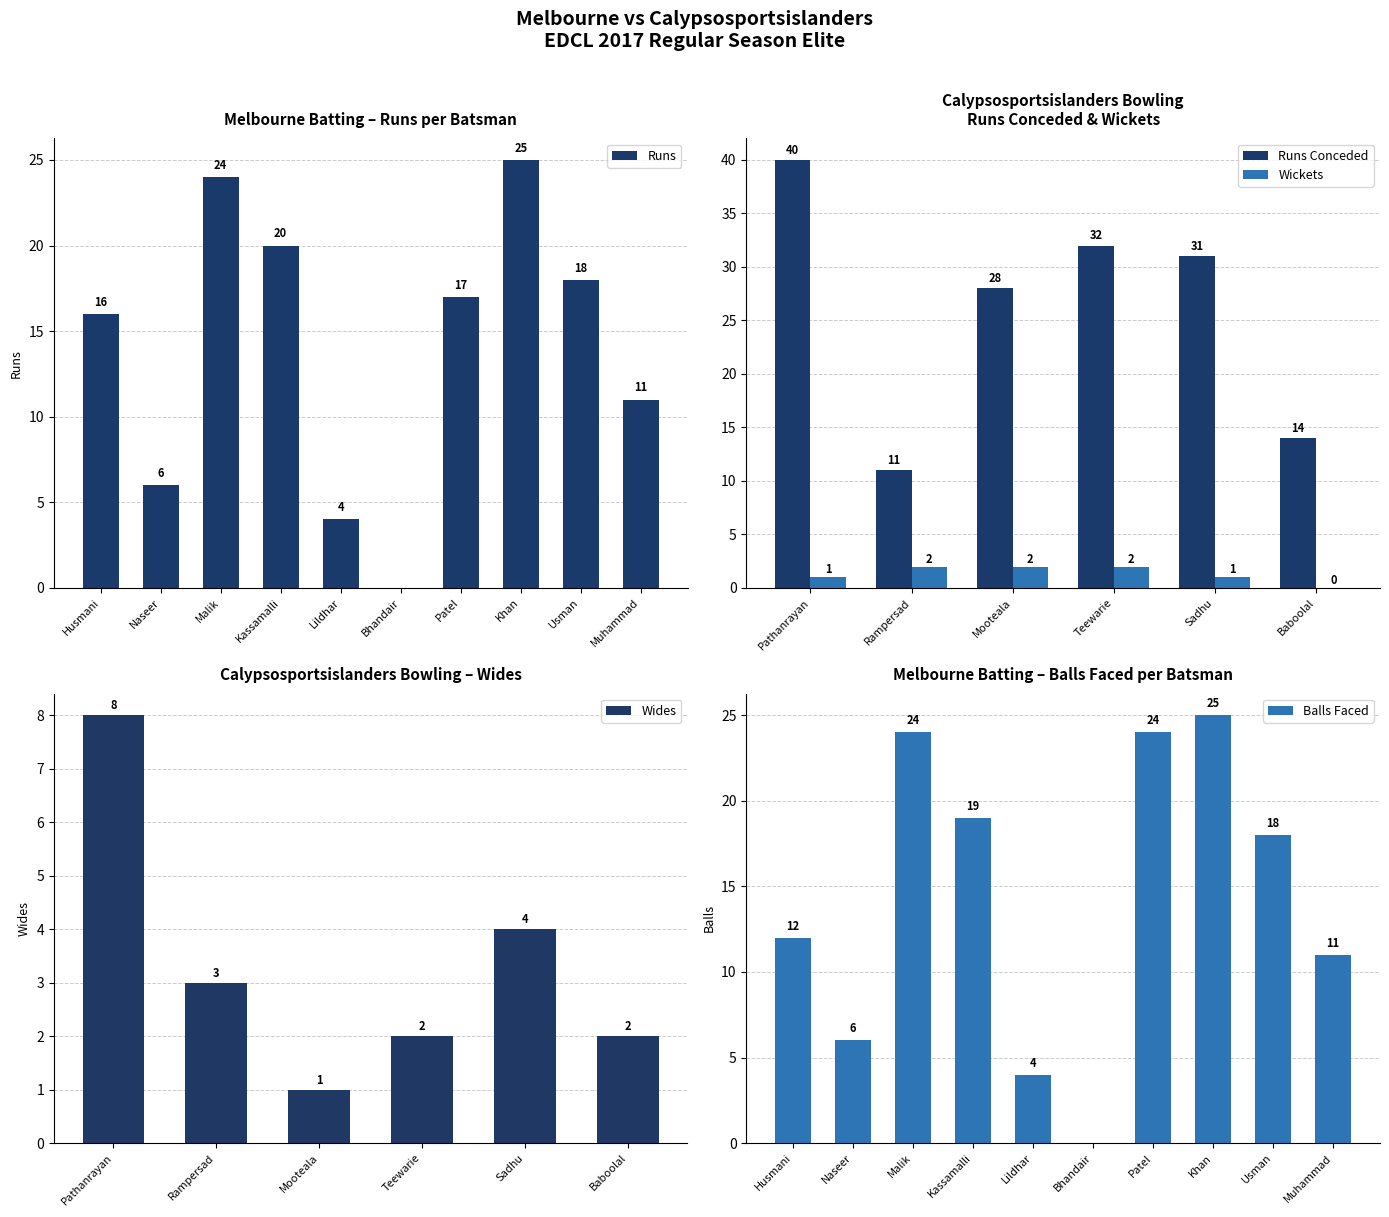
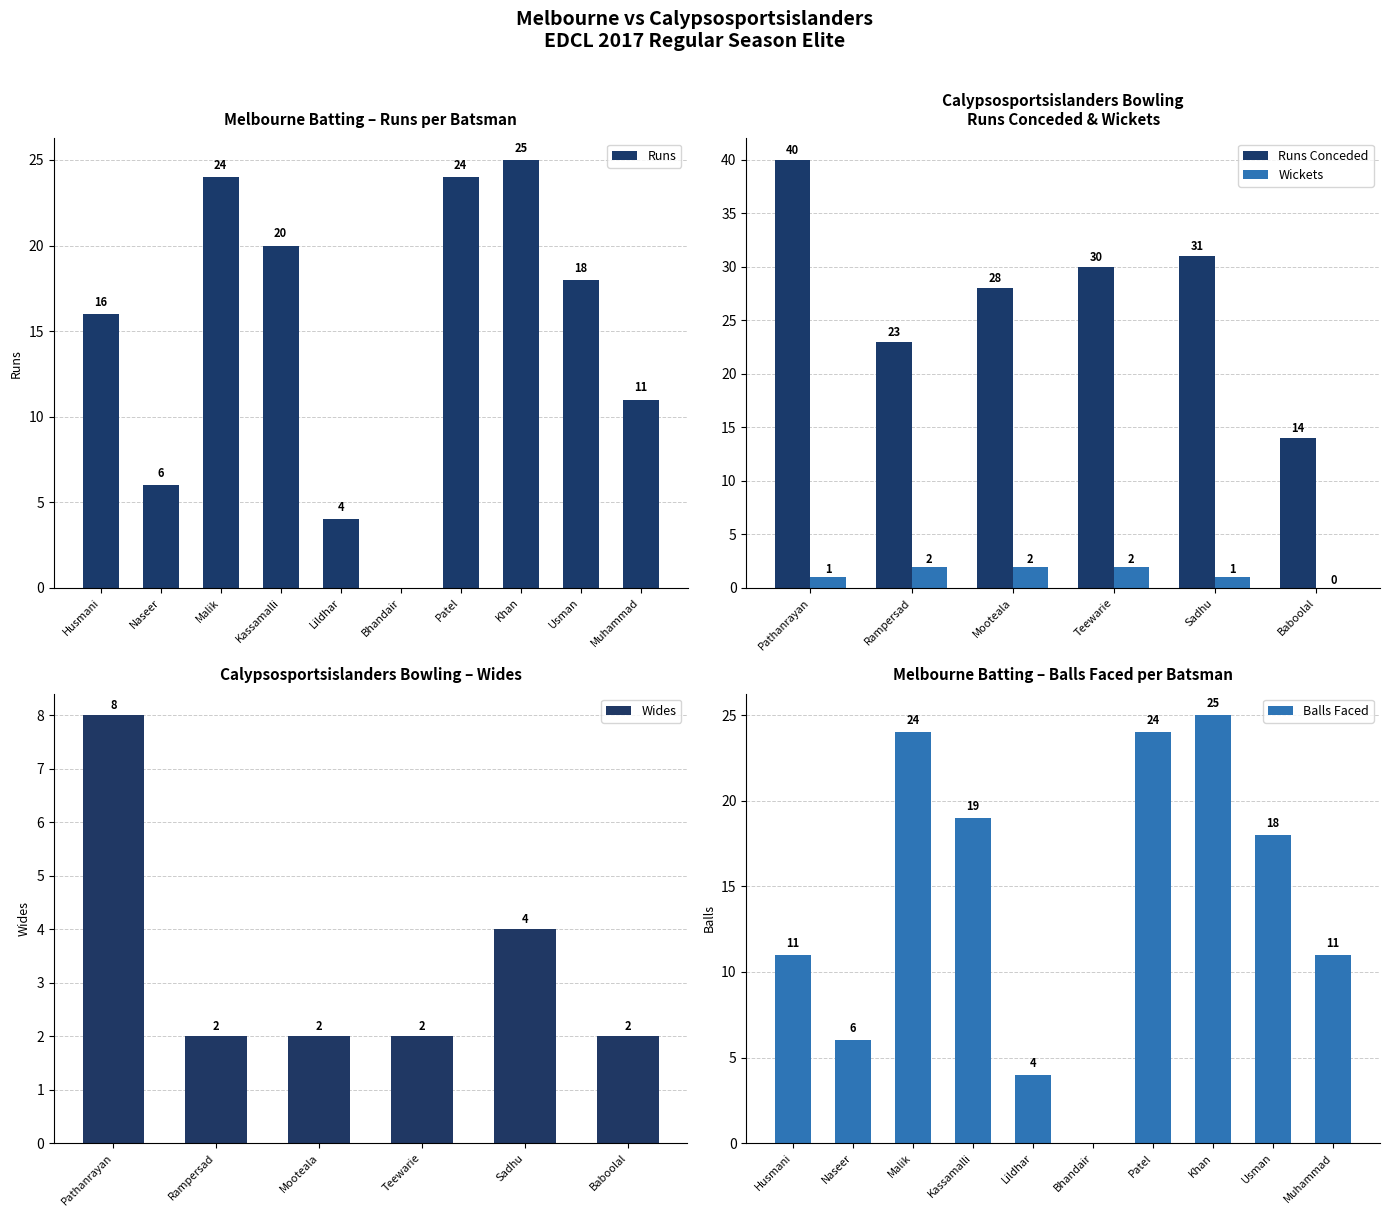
  {
    "Melbourne Batting – Runs per Batsman": {
      "Husmani": 16,
      "Naseer": 6,
      "Malik": 24,
      "Kassamalli": 20,
      "Lildhar": 4,
-     "Patel": 17,
+     "Patel": 24,
      "Khan": 25,
      "Usman": 18,
      "Muhammad": 11
    },
    "Calypsosportsislanders Bowling Runs Conceded & Wickets": {
      "Runs Conceded": {
        "Pathanrayan": 40,
-       "Rampersad": 11,
+       "Rampersad": 23,
        "Mooteala": 28,
-       "Teewarie": 32,
+       "Teewarie": 30,
        "Sadhu": 31,
        "Baboolal": 14
      },
      "Wickets": {
        "Pathanrayan": 1,
        "Rampersad": 2,
        "Mooteala": 2,
        "Teewarie": 2,
        "Sadhu": 1,
        "Baboolal": 0
      }
    },
    "Calypsosportsislanders Bowling – Wides": {
      "Pathanrayan": 8,
-     "Rampersad": 3,
-     "Mooteala": 1,
+     "Rampersad": 2,
+     "Mooteala": 2,
      "Teewarie": 2,
      "Sadhu": 4,
      "Baboolal": 2
    },
    "Melbourne Batting – Balls Faced per Batsman": {
-     "Husmani": 12,
+     "Husmani": 11,
      "Naseer": 6,
      "Malik": 24,
      "Kassamalli": 19,
      "Lildhar": 4,
      "Patel": 24,
      "Khan": 25,
      "Usman": 18,
      "Muhammad": 11
    }
  }
